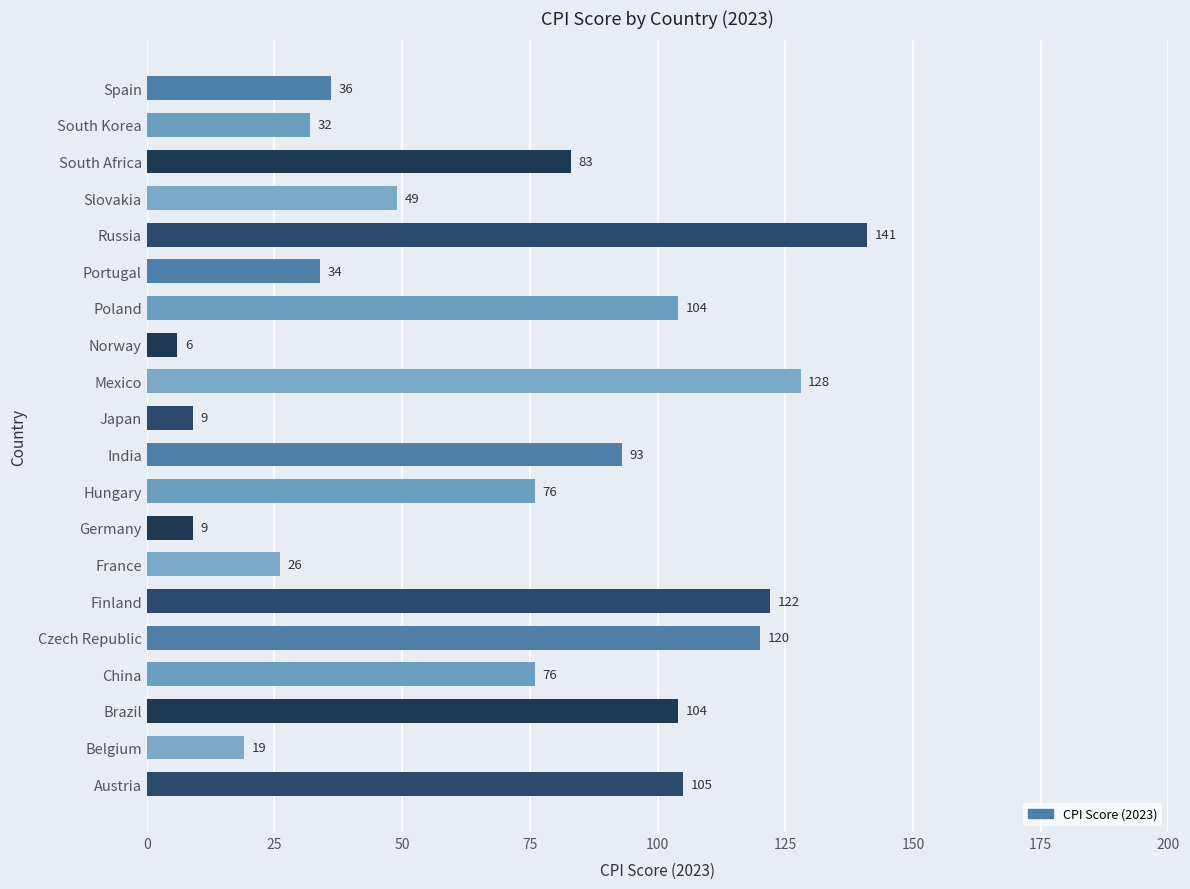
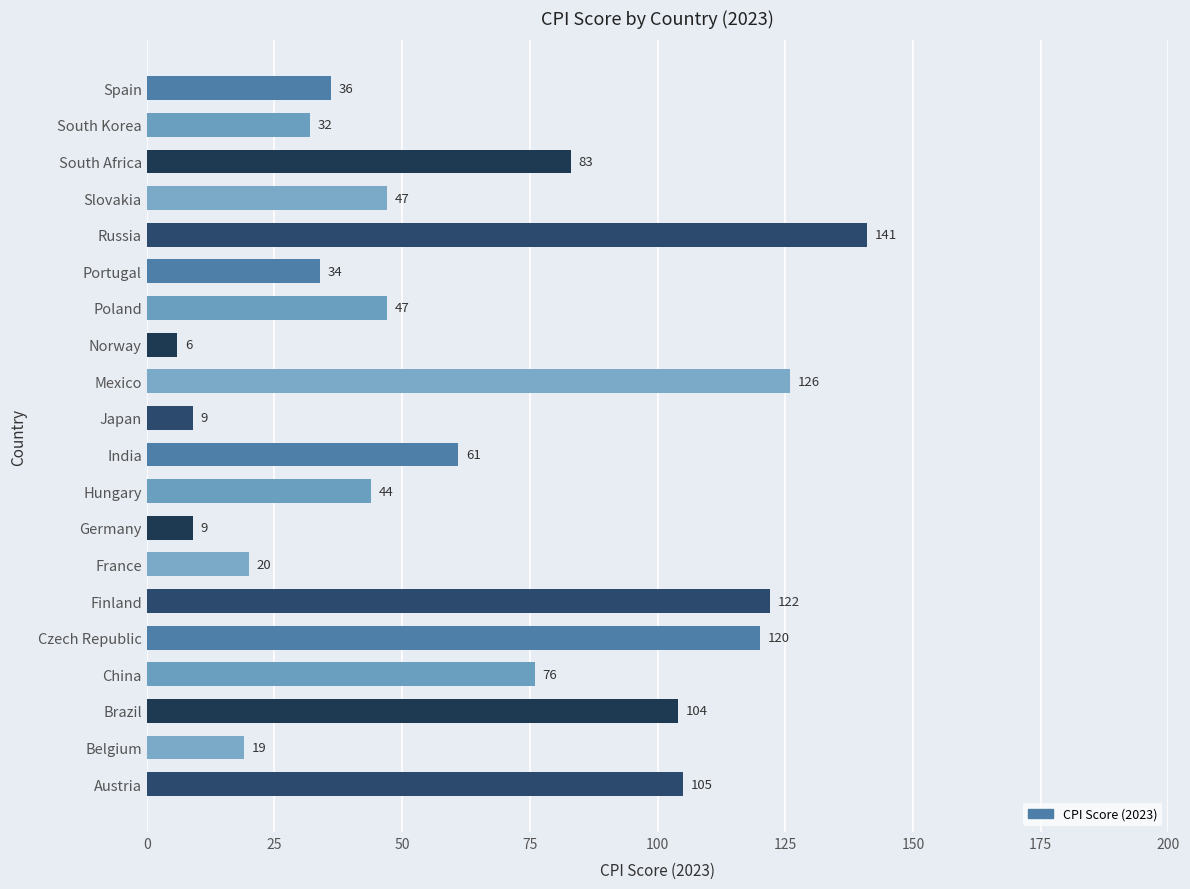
  {
    "Spain": 36,
    "South Korea": 32,
    "South Africa": 83,
-   "Slovakia": 49,
+   "Slovakia": 47,
    "Russia": 141,
    "Portugal": 34,
-   "Poland": 104,
+   "Poland": 47,
    "Norway": 6,
-   "Mexico": 128,
+   "Mexico": 126,
    "Japan": 9,
-   "India": 93,
-   "Hungary": 76,
+   "India": 61,
+   "Hungary": 44,
    "Germany": 9,
-   "France": 26,
+   "France": 20,
    "Finland": 122,
    "Czech Republic": 120,
    "China": 76,
    "Brazil": 104,
    "Belgium": 19,
    "Austria": 105
  }
